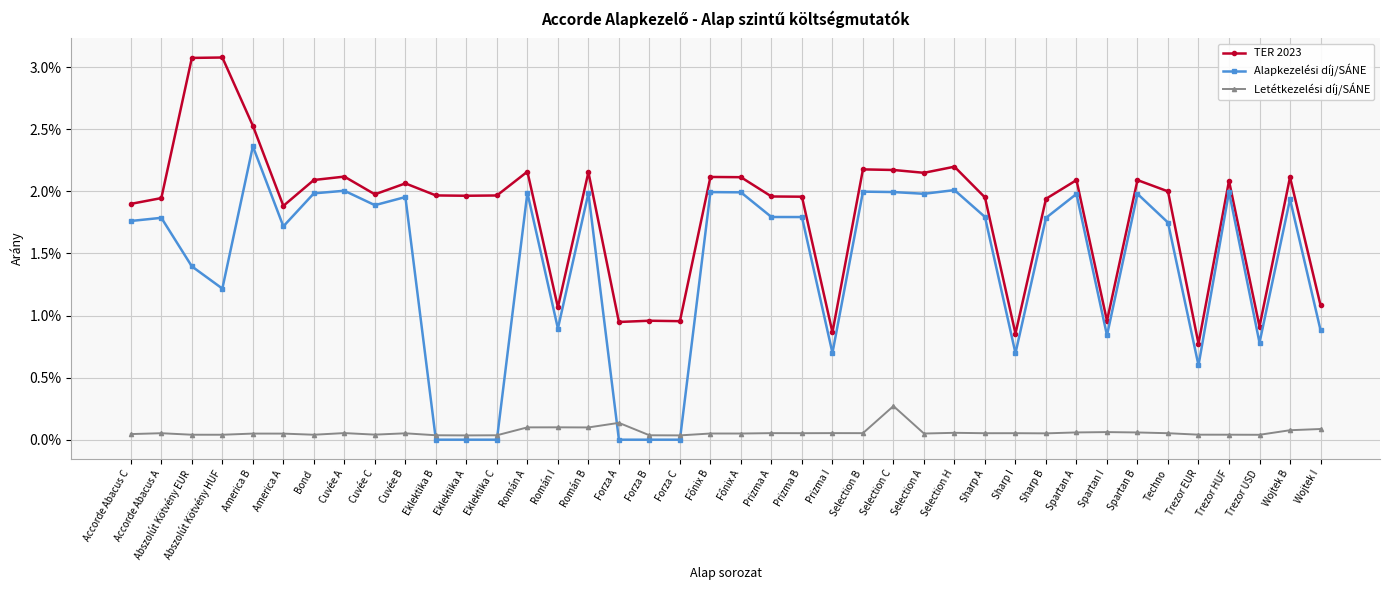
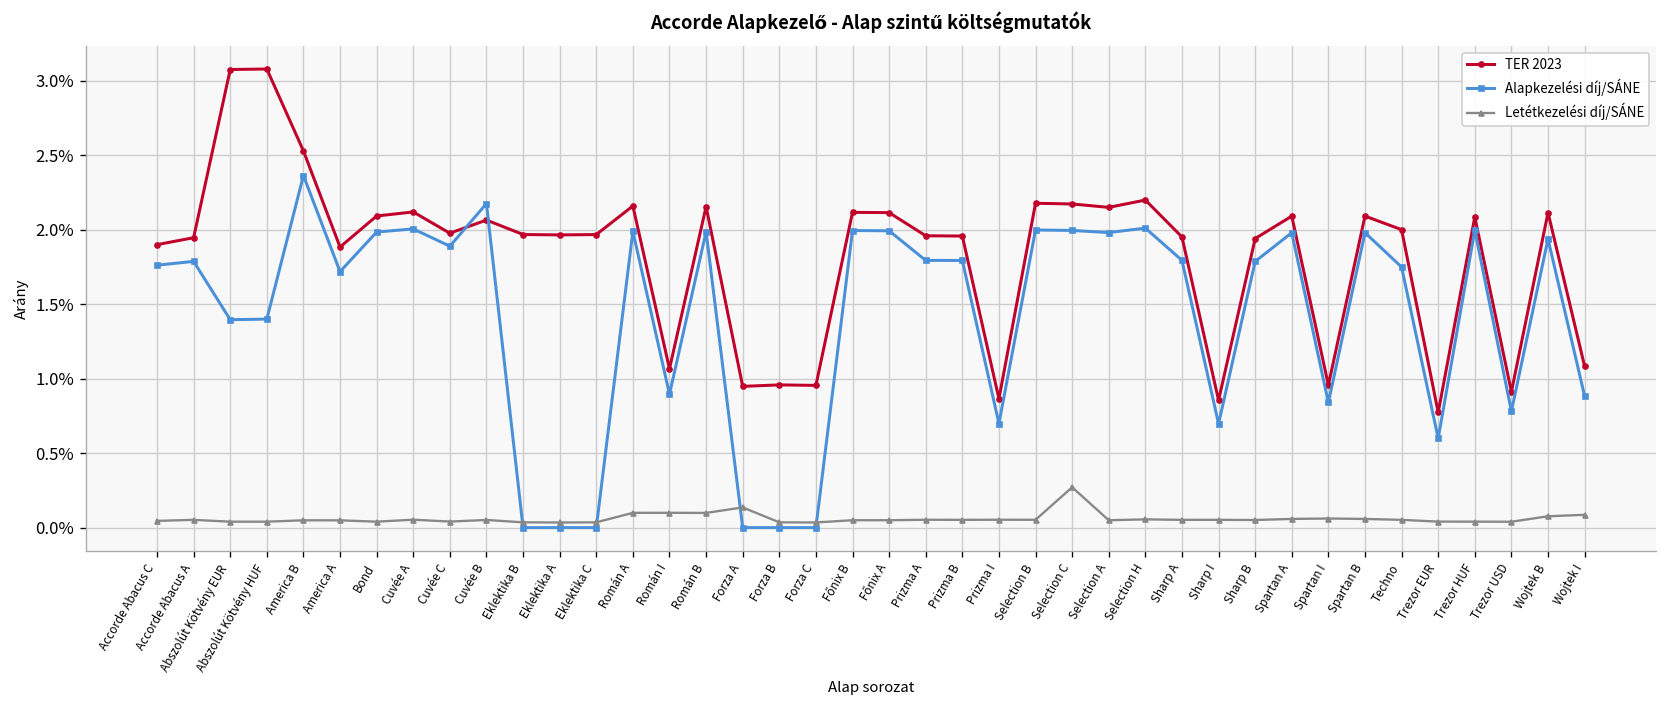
  {
    "TER 2023": {
      "Accorde Abacus C": "1.90%",
      "Accorde Abacus A": "1.95%",
      "Abszolút Kötvény EUR": "3.07%",
      "Abszolút Kötvény HUF": "3.08%",
      "America B": "2.53%",
      "America A": "1.88%",
      "Bond": "2.09%",
      "Cuvée A": "2.12%",
      "Cuvée C": "1.98%",
      "Cuvée B": "2.06%",
      "Eklektika B": "1.97%",
      "Eklektika A": "1.96%",
      "Eklektika C": "1.97%",
      "Román A": "2.16%",
      "Román I": "1.07%",
      "Román B": "2.15%",
      "Forza A": "0.95%",
      "Forza B": "0.96%",
      "Forza C": "0.95%",
      "Főnix B": "2.12%",
      "Főnix A": "2.11%",
      "Prizma A": "1.96%",
      "Prizma B": "1.96%",
      "Prizma I": "0.86%",
      "Selection B": "2.18%",
      "Selection C": "2.17%",
      "Selection A": "2.15%",
      "Selection H": "2.20%",
      "Sharp A": "1.95%",
      "Sharp I": "0.85%",
      "Sharp B": "1.94%",
      "Spartan A": "2.09%",
      "Spartan I": "0.96%",
      "Spartan B": "2.09%",
      "Techno": "2.00%",
      "Trezor EUR": "0.77%",
      "Trezor HUF": "2.08%",
      "Trezor USD": "0.91%",
      "Wojtek B": "2.11%",
      "Wojtek I": "1.08%"
    },
    "Alapkezelési díj/SÁNE": {
      "Accorde Abacus C": "1.76%",
      "Accorde Abacus A": "1.79%",
      "Abszolút Kötvény EUR": "1.40%",
-     "Abszolút Kötvény HUF": "1.22%",
+     "Abszolút Kötvény HUF": "1.40%",
      "America B": "2.36%",
      "America A": "1.72%",
      "Bond": "1.98%",
      "Cuvée A": "2.00%",
      "Cuvée C": "1.89%",
-     "Cuvée B": "1.95%",
+     "Cuvée B": "2.17%",
      "Eklektika B": "0.00%",
      "Eklektika A": "0.00%",
      "Eklektika C": "0.00%",
      "Román A": "1.99%",
      "Román I": "0.90%",
      "Román B": "1.99%",
      "Forza A": "0.00%",
      "Forza B": "0.00%",
      "Forza C": "0.00%",
      "Főnix B": "1.99%",
      "Főnix A": "1.99%",
      "Prizma A": "1.79%",
      "Prizma B": "1.79%",
      "Prizma I": "0.70%",
      "Selection B": "2.00%",
      "Selection C": "1.99%",
      "Selection A": "1.98%",
      "Selection H": "2.01%",
      "Sharp A": "1.79%",
      "Sharp I": "0.70%",
      "Sharp B": "1.79%",
      "Spartan A": "1.98%",
      "Spartan I": "0.84%",
      "Spartan B": "1.98%",
      "Techno": "1.75%",
      "Trezor EUR": "0.60%",
      "Trezor HUF": "2.00%",
      "Trezor USD": "0.78%",
      "Wojtek B": "1.94%",
      "Wojtek I": "0.88%"
    },
    "Letétkezelési díj/SÁNE": {
      "Accorde Abacus C": "0.05%",
      "Accorde Abacus A": "0.05%",
      "Abszolút Kötvény EUR": "0.04%",
      "Abszolút Kötvény HUF": "0.04%",
      "America B": "0.05%",
      "America A": "0.05%",
      "Bond": "0.04%",
      "Cuvée A": "0.05%",
      "Cuvée C": "0.04%",
      "Cuvée B": "0.05%",
      "Eklektika B": "0.04%",
      "Eklektika A": "0.03%",
      "Eklektika C": "0.04%",
      "Román A": "0.10%",
      "Román I": "0.10%",
      "Román B": "0.10%",
      "Forza A": "0.14%",
      "Forza B": "0.04%",
      "Forza C": "0.03%",
      "Főnix B": "0.05%",
      "Főnix A": "0.05%",
      "Prizma A": "0.05%",
      "Prizma B": "0.05%",
      "Prizma I": "0.05%",
      "Selection B": "0.05%",
      "Selection C": "0.27%",
      "Selection A": "0.05%",
      "Selection H": "0.06%",
      "Sharp A": "0.05%",
      "Sharp I": "0.05%",
      "Sharp B": "0.05%",
      "Spartan A": "0.06%",
      "Spartan I": "0.06%",
      "Spartan B": "0.06%",
      "Techno": "0.05%",
      "Trezor EUR": "0.04%",
      "Trezor HUF": "0.04%",
      "Trezor USD": "0.04%",
      "Wojtek B": "0.08%",
      "Wojtek I": "0.09%"
    }
  }
